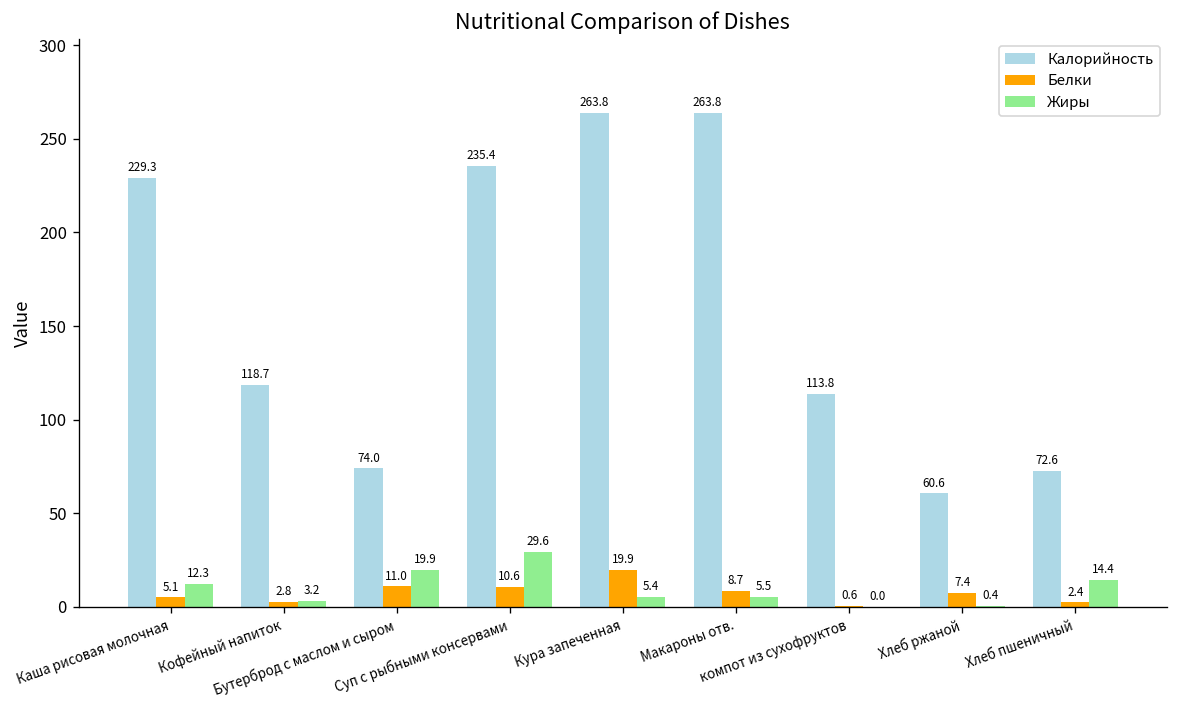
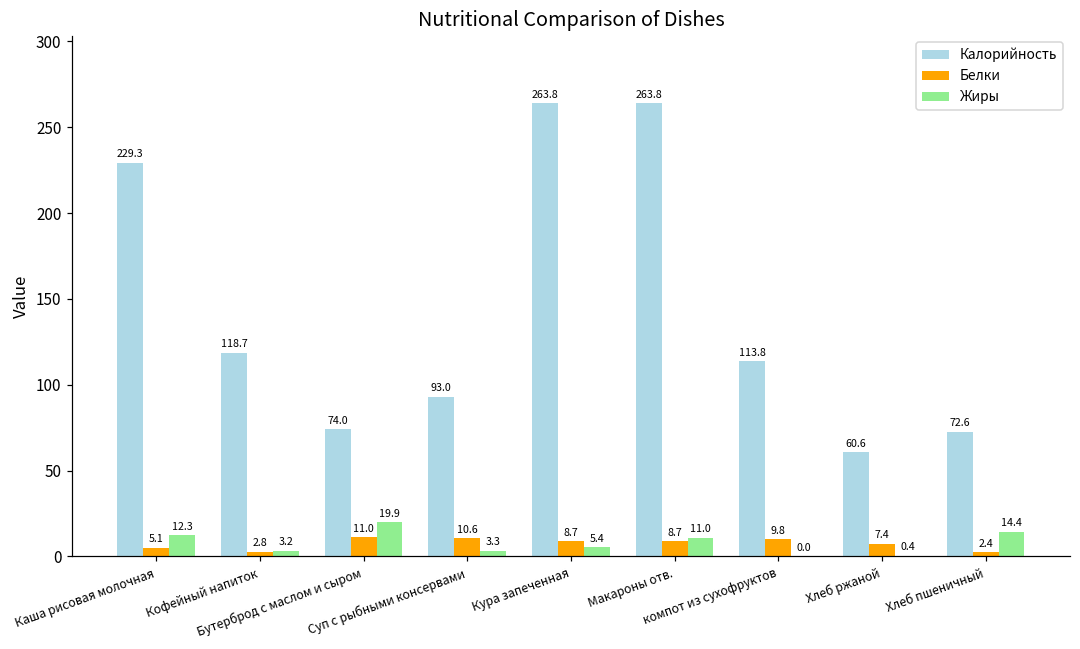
  {
    "Калорийность": {
      "Каша рисовая молочная": 229.3,
      "Кофейный напиток": 118.7,
      "Бутерброд с маслом и сыром": 74.0,
-     "Суп с рыбными консервами": 235.4,
+     "Суп с рыбными консервами": 93.0,
      "Кура запеченная": 263.8,
      "Макароны отв.": 263.8,
      "компот из сухофруктов": 113.8,
      "Хлеб ржаной": 60.6,
      "Хлеб пшеничный": 72.6
    },
    "Белки": {
      "Каша рисовая молочная": 5.1,
      "Кофейный напиток": 2.8,
      "Бутерброд с маслом и сыром": 11.0,
      "Суп с рыбными консервами": 10.6,
-     "Кура запеченная": 19.9,
+     "Кура запеченная": 8.7,
      "Макароны отв.": 8.7,
-     "компот из сухофруктов": 0.6,
+     "компот из сухофруктов": 9.8,
      "Хлеб ржаной": 7.4,
      "Хлеб пшеничный": 2.4
    },
    "Жиры": {
      "Каша рисовая молочная": 12.3,
      "Кофейный напиток": 3.2,
      "Бутерброд с маслом и сыром": 19.9,
-     "Суп с рыбными консервами": 29.6,
+     "Суп с рыбными консервами": 3.3,
      "Кура запеченная": 5.4,
-     "Макароны отв.": 5.5,
+     "Макароны отв.": 11.0,
      "компот из сухофруктов": 0.0,
      "Хлеб ржаной": 0.4,
      "Хлеб пшеничный": 14.4
    }
  }
